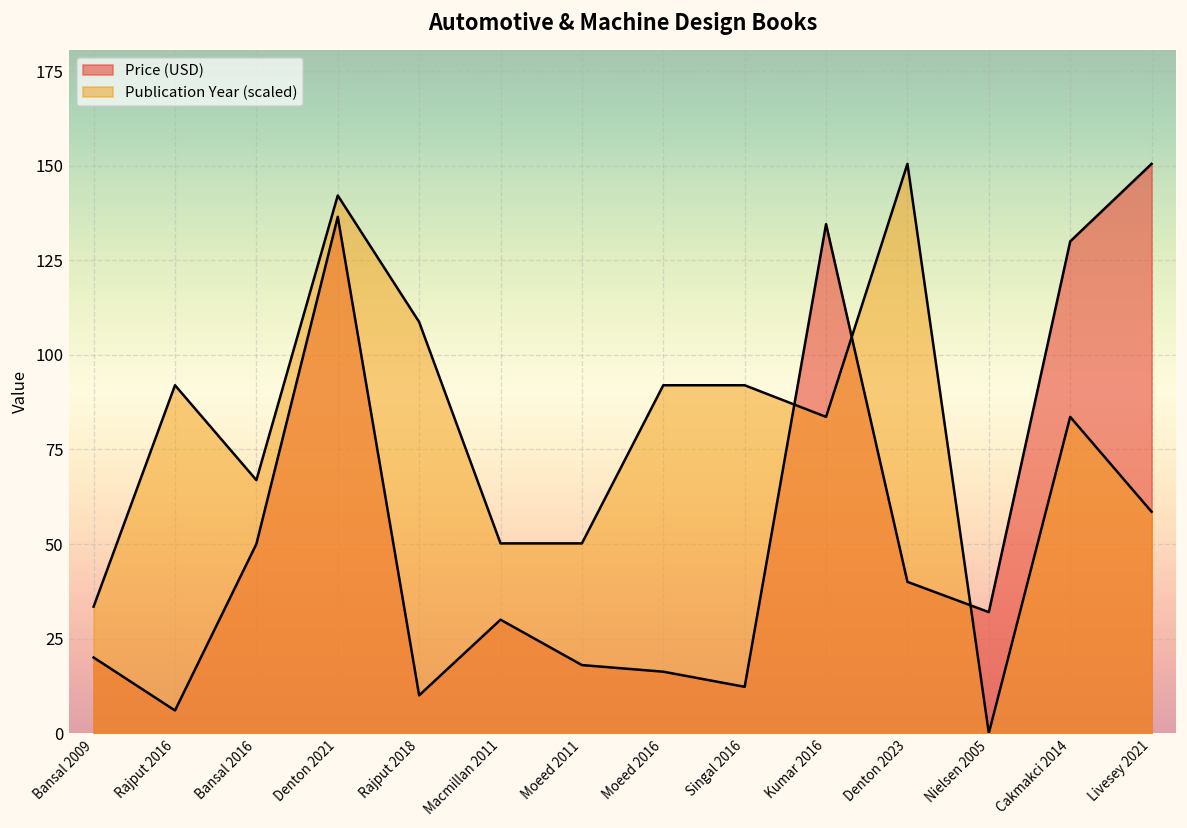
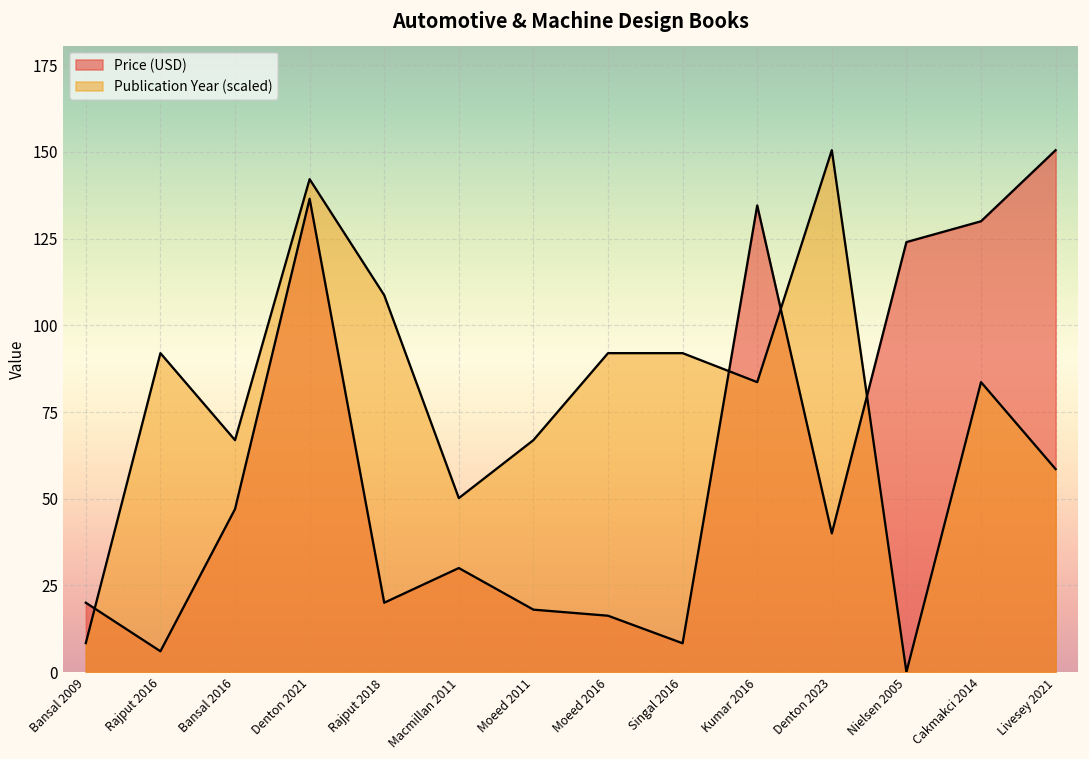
  {
    "Price (USD)": {
      "Bansal 2009": 20,
      "Rajput 2016": 6,
-     "Bansal 2016": 50,
+     "Bansal 2016": 47,
      "Denton 2021": 137,
-     "Rajput 2018": 10,
+     "Rajput 2018": 20,
      "Macmillan 2011": 30,
      "Moeed 2011": 18,
      "Moeed 2016": 16,
-     "Singal 2016": 12,
+     "Singal 2016": 8,
      "Kumar 2016": 135,
      "Denton 2023": 40,
-     "Nielsen 2005": 32,
+     "Nielsen 2005": 124,
      "Cakmakci 2014": 130,
      "Livesey 2021": 151
    },
    "Publication Year (scaled)": {
-     "Bansal 2009": 33,
+     "Bansal 2009": 8,
      "Rajput 2016": 92,
      "Bansal 2016": 67,
      "Denton 2021": 142,
      "Rajput 2018": 109,
      "Macmillan 2011": 50,
-     "Moeed 2011": 50,
+     "Moeed 2011": 67,
      "Moeed 2016": 92,
      "Singal 2016": 92,
      "Kumar 2016": 84,
      "Denton 2023": 151,
      "Nielsen 2005": 0,
      "Cakmakci 2014": 84,
      "Livesey 2021": 59
    }
  }
